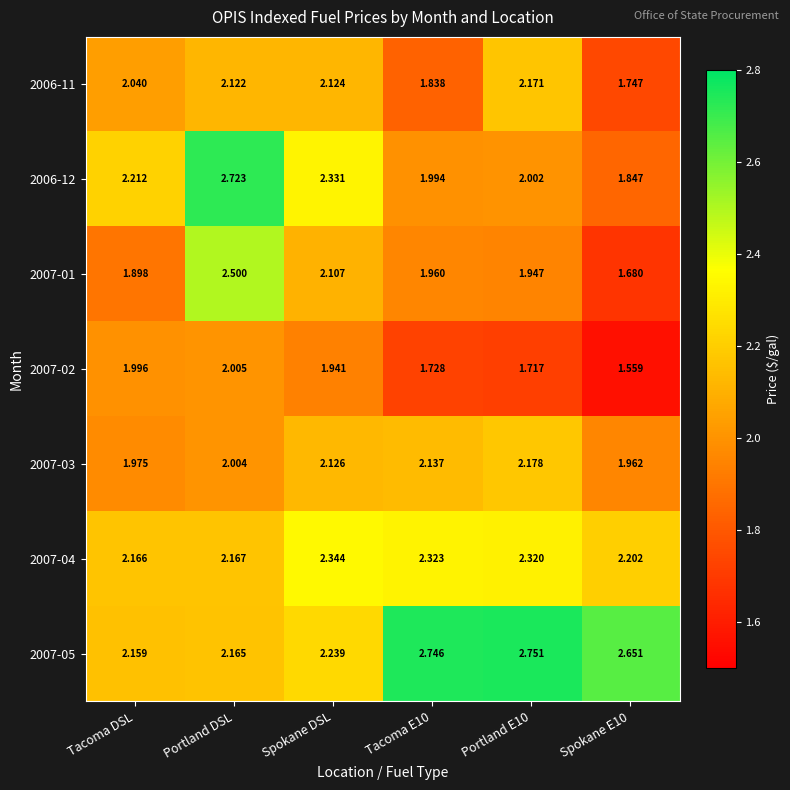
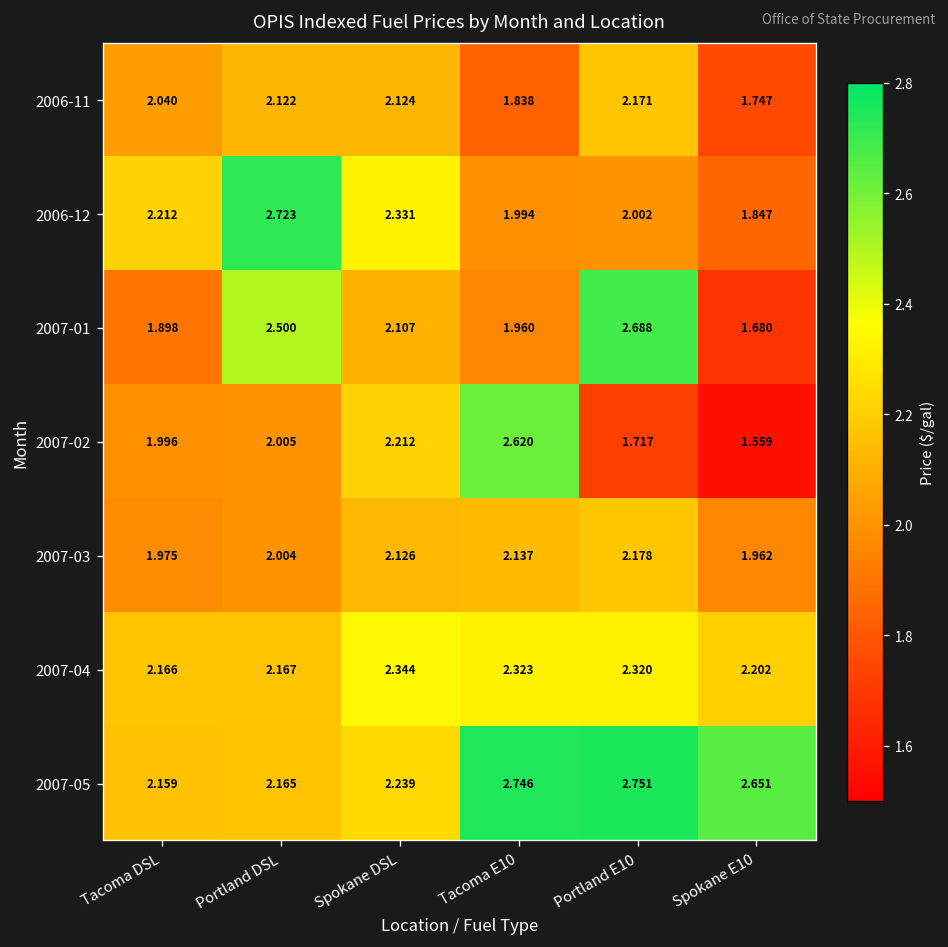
  {
    "2006-11": {
      "Tacoma DSL": 2.040,
      "Portland DSL": 2.122,
      "Spokane DSL": 2.124,
      "Tacoma E10": 1.838,
      "Portland E10": 2.171,
      "Spokane E10": 1.747
    },
    "2006-12": {
      "Tacoma DSL": 2.212,
      "Portland DSL": 2.723,
      "Spokane DSL": 2.331,
      "Tacoma E10": 1.994,
      "Portland E10": 2.002,
      "Spokane E10": 1.847
    },
    "2007-01": {
      "Tacoma DSL": 1.898,
      "Portland DSL": 2.500,
      "Spokane DSL": 2.107,
      "Tacoma E10": 1.960,
-     "Portland E10": 1.947,
+     "Portland E10": 2.688,
      "Spokane E10": 1.680
    },
    "2007-02": {
      "Tacoma DSL": 1.996,
      "Portland DSL": 2.005,
-     "Spokane DSL": 1.941,
-     "Tacoma E10": 1.728,
+     "Spokane DSL": 2.212,
+     "Tacoma E10": 2.620,
      "Portland E10": 1.717,
      "Spokane E10": 1.559
    },
    "2007-03": {
      "Tacoma DSL": 1.975,
      "Portland DSL": 2.004,
      "Spokane DSL": 2.126,
      "Tacoma E10": 2.137,
      "Portland E10": 2.178,
      "Spokane E10": 1.962
    },
    "2007-04": {
      "Tacoma DSL": 2.166,
      "Portland DSL": 2.167,
      "Spokane DSL": 2.344,
      "Tacoma E10": 2.323,
      "Portland E10": 2.320,
      "Spokane E10": 2.202
    },
    "2007-05": {
      "Tacoma DSL": 2.159,
      "Portland DSL": 2.165,
      "Spokane DSL": 2.239,
      "Tacoma E10": 2.746,
      "Portland E10": 2.751,
      "Spokane E10": 2.651
    }
  }
